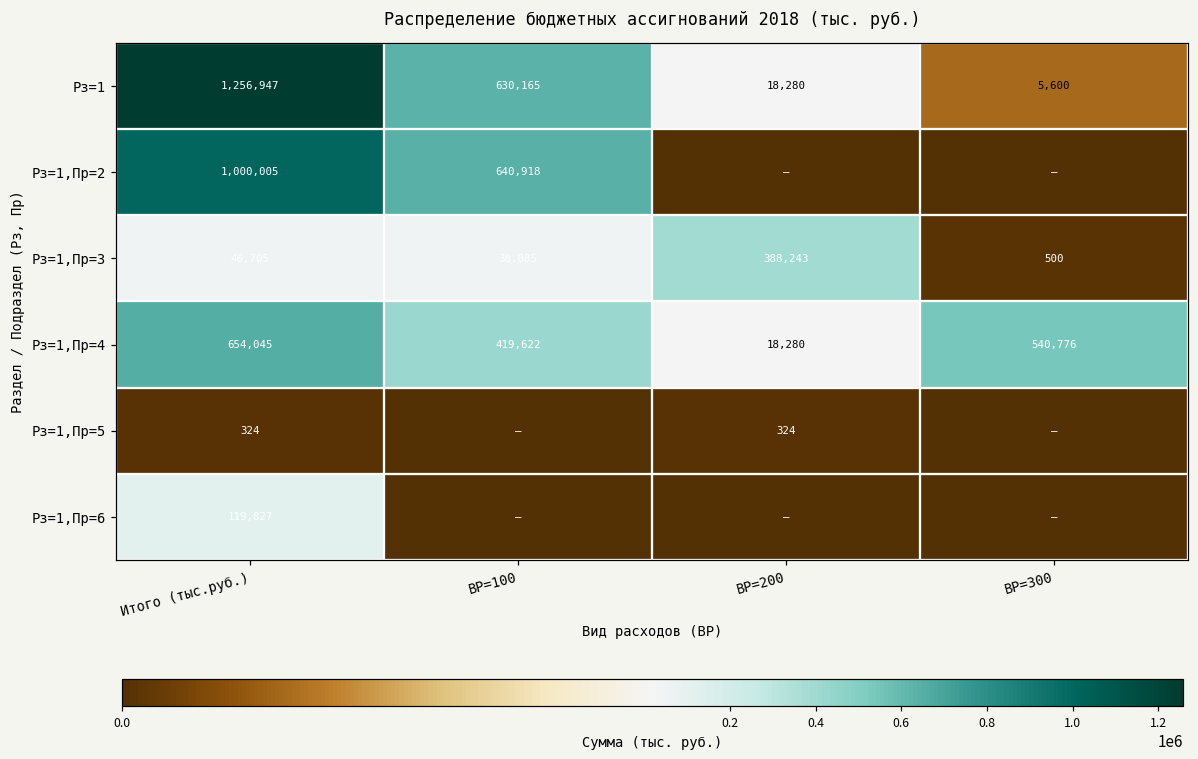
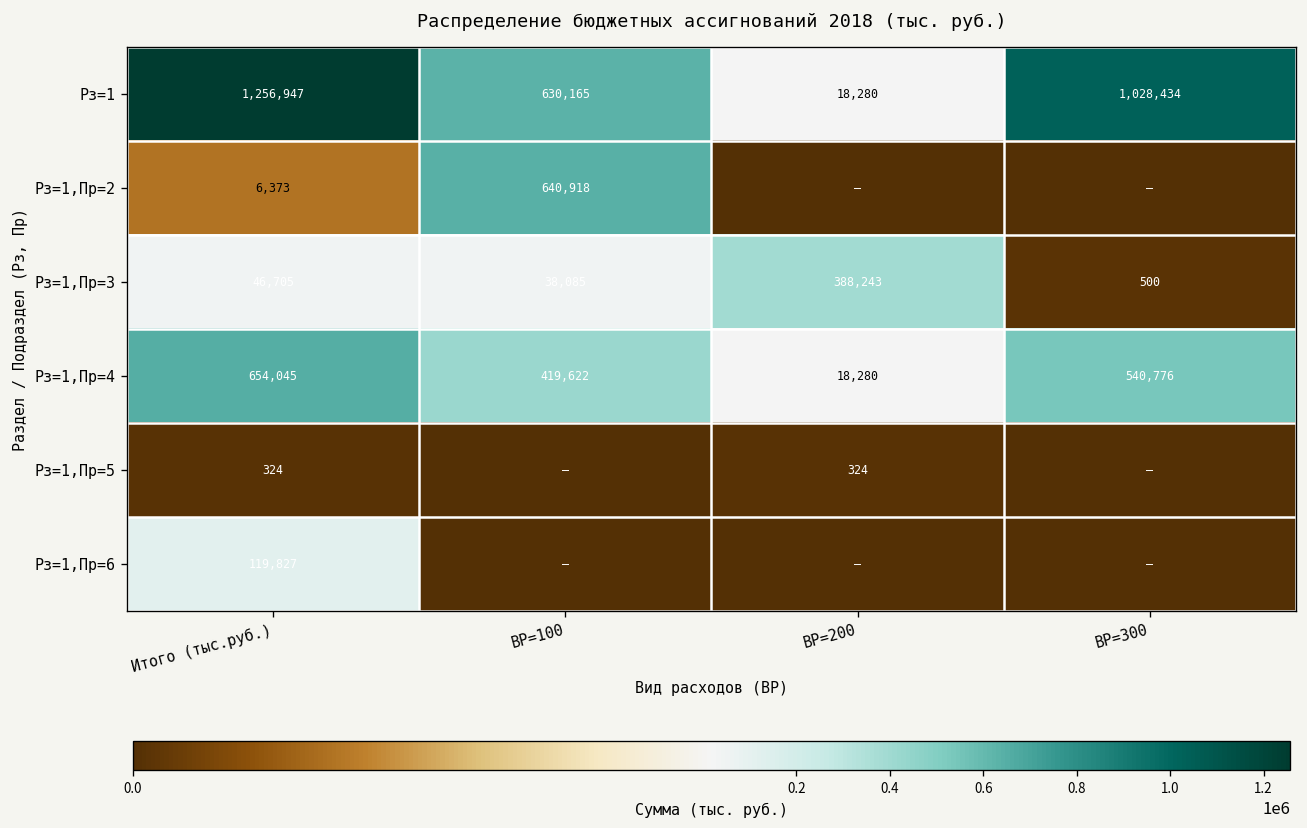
  {
    "Рз=1": {
      "Итого (тыс.руб.)": "1,256,947",
      "ВР=100": "630,165",
      "ВР=200": "18,280",
-     "ВР=300": "5,600"
+     "ВР=300": "1,028,434"
    },
    "Рз=1,Пр=2": {
-     "Итого (тыс.руб.)": "1,000,005",
+     "Итого (тыс.руб.)": "6,373",
      "ВР=100": "640,918"
    },
    "Рз=1,Пр=3": {
      "ВР=200": "388,243",
      "ВР=300": "500"
    },
    "Рз=1,Пр=4": {
      "Итого (тыс.руб.)": "654,045",
      "ВР=100": "419,622",
      "ВР=200": "18,280",
      "ВР=300": "540,776"
    },
    "Рз=1,Пр=5": {
      "Итого (тыс.руб.)": "324",
      "ВР=200": "324"
    }
  }
